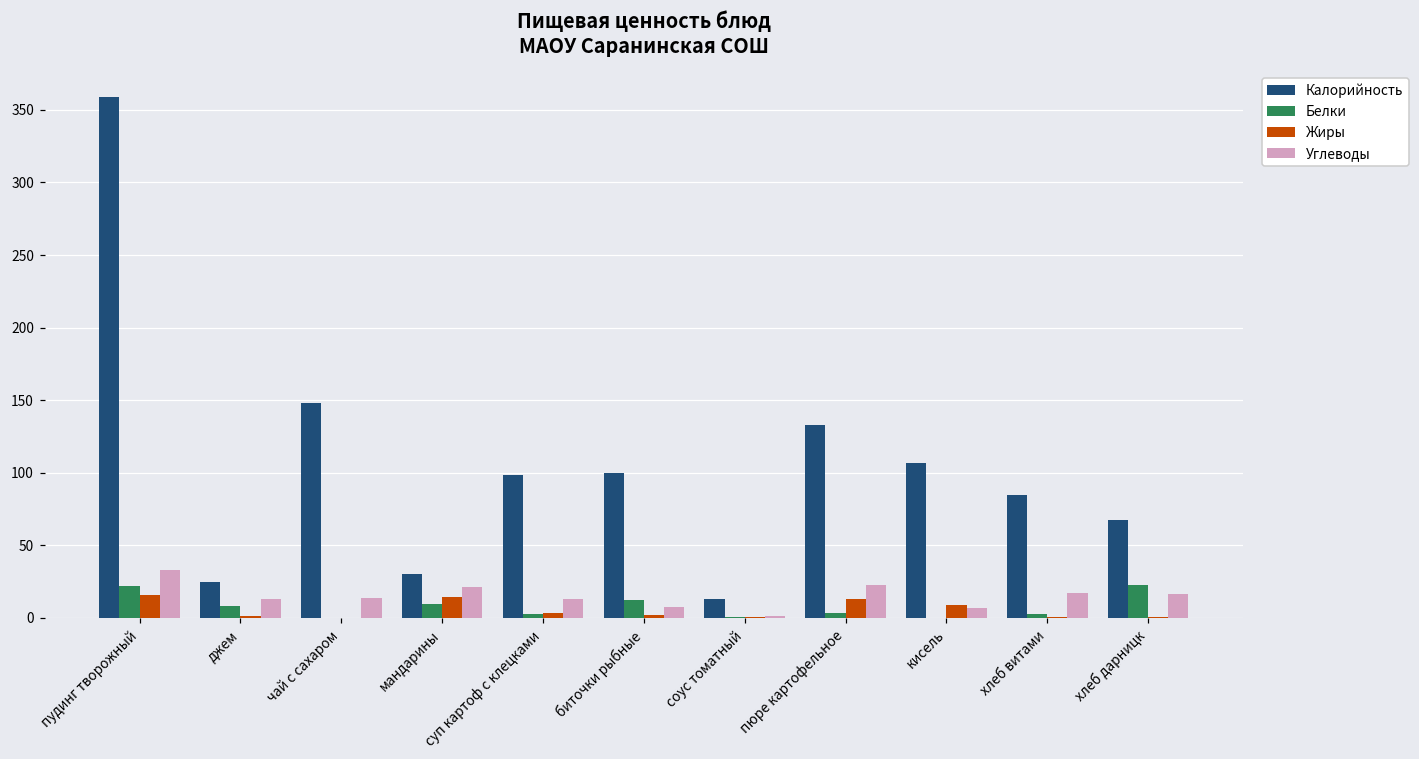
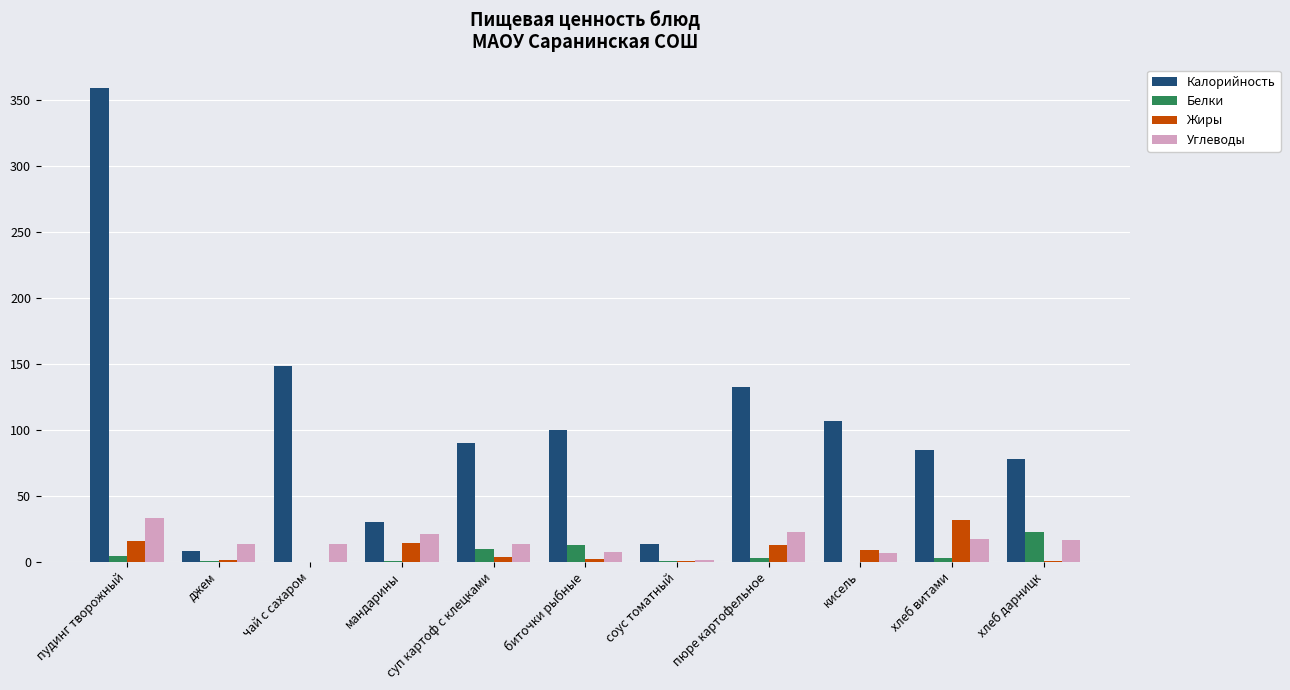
  {
    "Калорийность": {
      "пудинг творожный": 359,
-     "джем": 25,
+     "джем": 8,
      "чай с сахаром": 148,
      "мандарины": 30,
-     "суп картоф с клецками": 98,
+     "суп картоф с клецками": 90,
      "биточки рыбные": 100,
      "соус томатный": 13,
      "пюре картофельное": 133,
      "кисель": 107,
      "хлеб витами": 85,
-     "хлеб дарницк": 68
+     "хлеб дарницк": 78
    },
    "Белки": {
-     "пудинг творожный": 22,
-     "джем": 8,
-     "мандарины": 9,
-     "суп картоф с клецками": 3,
+     "пудинг творожный": 5,
+     "джем": 0,
+     "мандарины": 1,
+     "суп картоф с клецками": 10,
      "биточки рыбные": 12,
      "пюре картофельное": 3,
      "кисель": 0,
      "хлеб витами": 3,
      "хлеб дарницк": 23
    },
    "Жиры": {
      "пудинг творожный": 16,
      "мандарины": 14,
      "суп картоф с клецками": 4,
      "пюре картофельное": 13,
      "кисель": 9,
-     "хлеб витами": 0
+     "хлеб витами": 31
    },
    "Углеводы": {
      "пудинг творожный": 33,
      "джем": 13,
      "чай с сахаром": 14,
      "мандарины": 21,
      "суп картоф с клецками": 13,
      "биточки рыбные": 7,
      "пюре картофельное": 22,
      "кисель": 7,
      "хлеб витами": 17,
      "хлеб дарницк": 17
    }
  }
